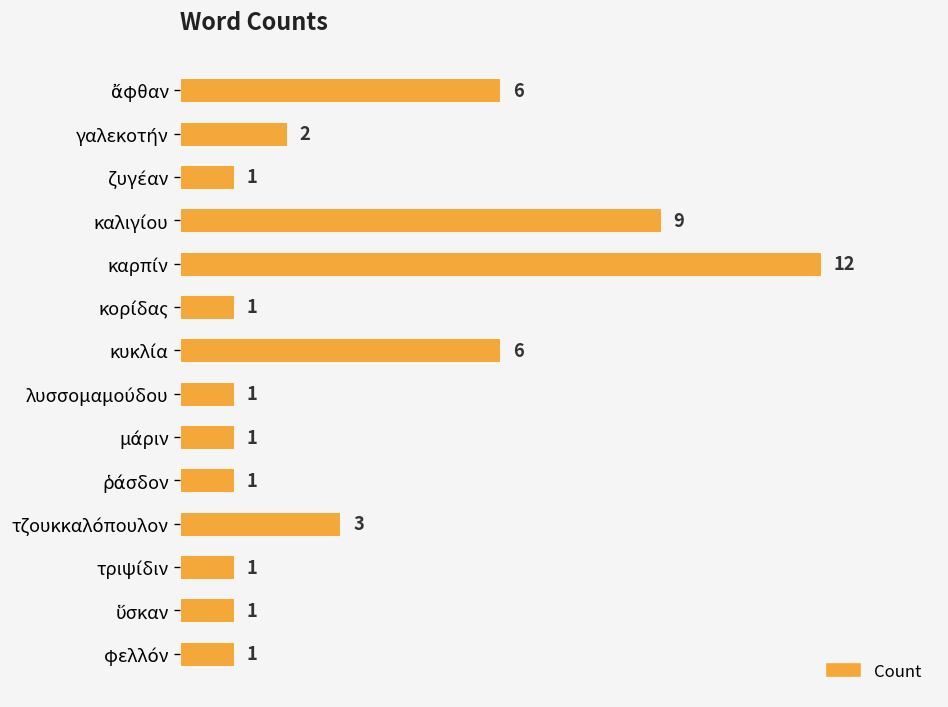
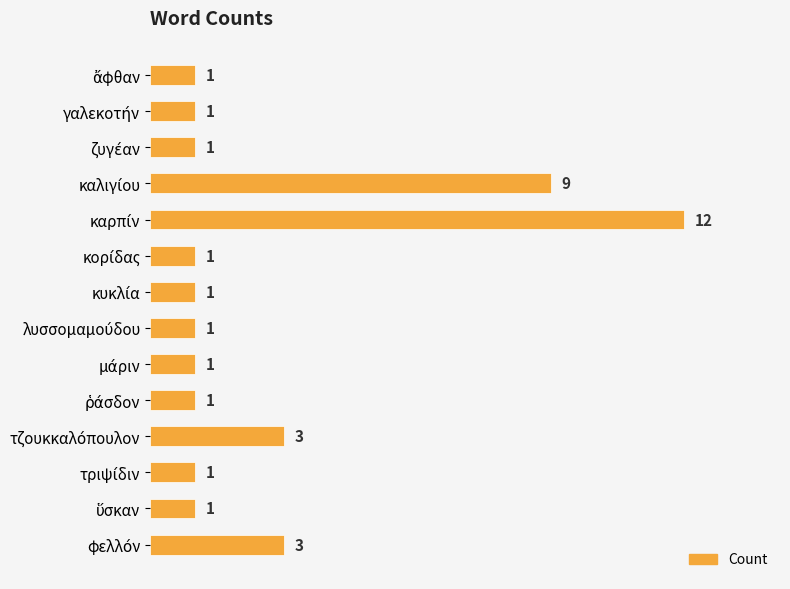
  {
-   "ἄφθαν": 6,
-   "γαλεκοτήν": 2,
+   "ἄφθαν": 1,
+   "γαλεκοτήν": 1,
    "ζυγέαν": 1,
    "καλιγίου": 9,
    "καρπίν": 12,
    "κορίδας": 1,
-   "κυκλία": 6,
+   "κυκλία": 1,
    "λυσσομαμούδου": 1,
    "μάριν": 1,
    "ῥάσδον": 1,
    "τζουκκαλόπουλον": 3,
    "τριψίδιν": 1,
    "ὕσκαν": 1,
-   "φελλόν": 1
+   "φελλόν": 3
  }
